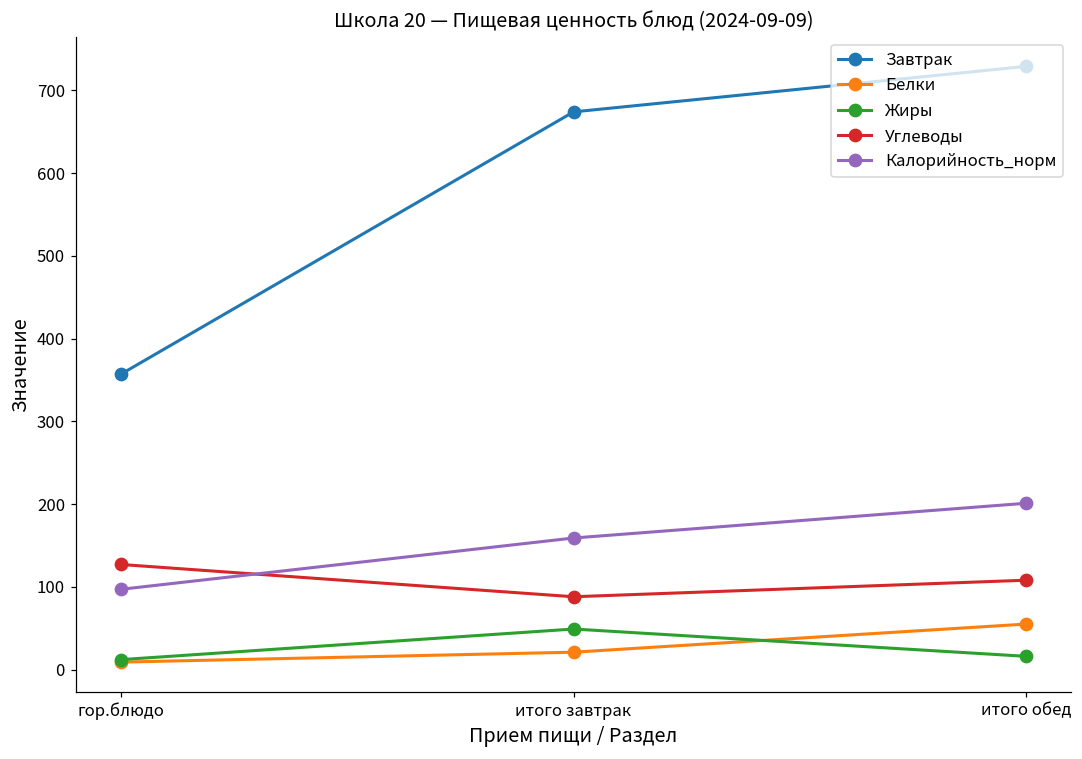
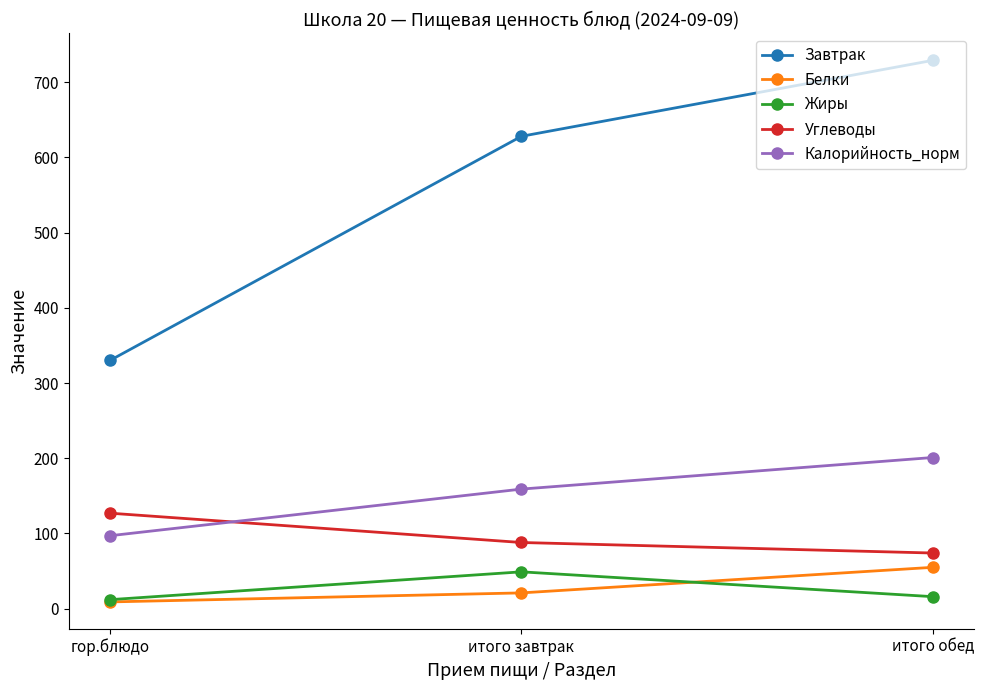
  {
    "Завтрак": {
-     "гор.блюдо": 360,
-     "итого завтрак": 670
+     "гор.блюдо": 330,
+     "итого завтрак": 630
    },
    "Белки": {
      "итого завтрак": 20,
      "итого обед": 60
    },
    "Жиры": {
      "итого завтрак": 50,
      "итого обед": 20
    },
    "Углеводы": {
      "гор.блюдо": 130,
      "итого завтрак": 90,
-     "итого обед": 110
+     "итого обед": 70
    },
    "Калорийность_норм": {
      "гор.блюдо": 100,
      "итого завтрак": 160,
      "итого обед": 200
    }
  }
